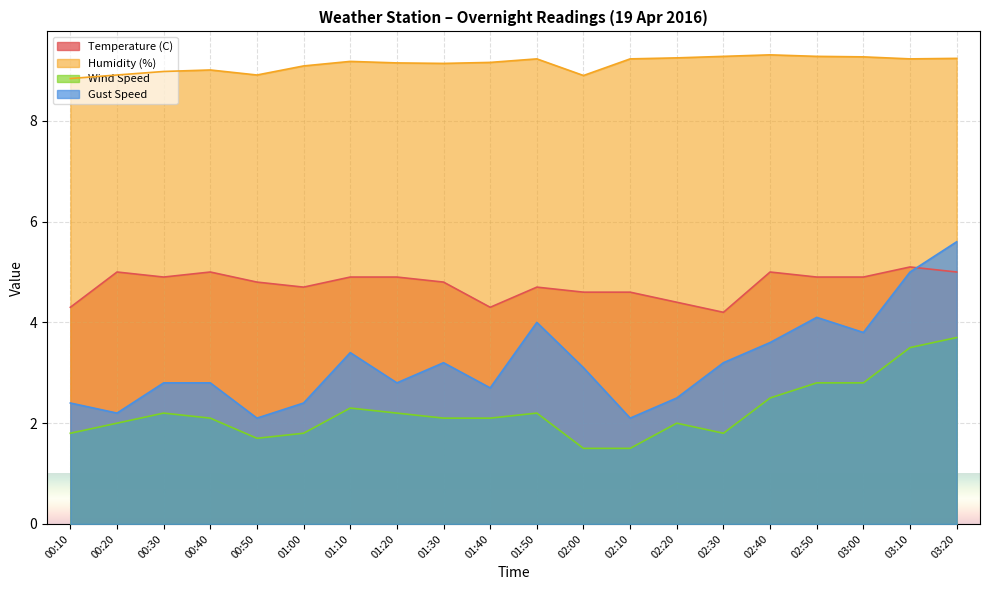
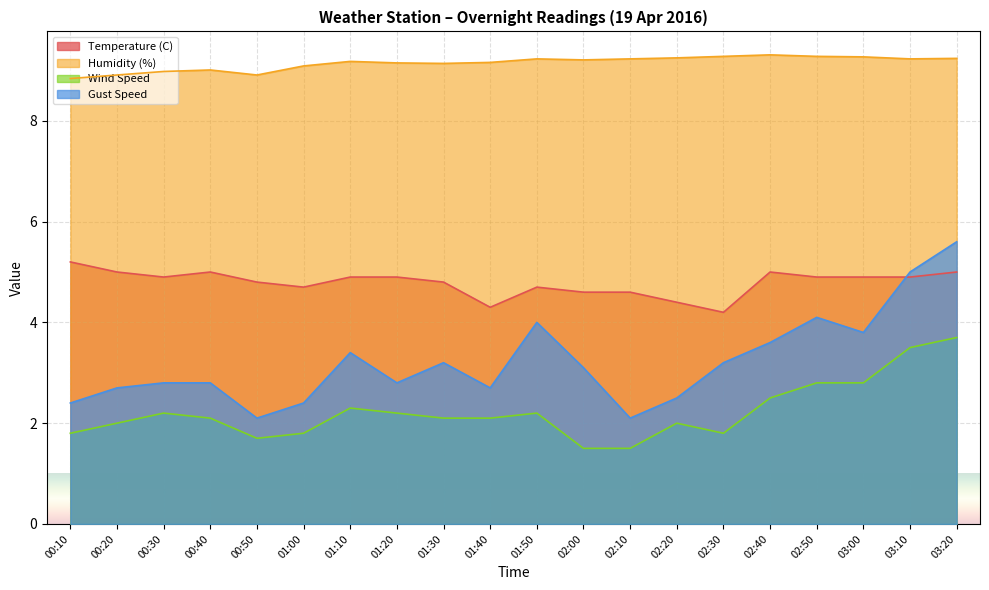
  {
    "Temperature (C)": {
-     "00:10": 4.3,
+     "00:10": 5.2,
      "00:20": 5.0,
      "00:30": 4.9,
      "00:40": 5.0,
      "00:50": 4.8,
      "01:00": 4.7,
      "01:10": 4.9,
      "01:20": 4.9,
      "01:30": 4.8,
      "01:40": 4.3,
      "01:50": 4.7,
      "02:00": 4.6,
      "02:10": 4.6,
      "02:20": 4.4,
      "02:30": 4.2,
      "02:40": 5.0,
      "02:50": 4.9,
      "03:00": 4.9,
-     "03:10": 5.1,
+     "03:10": 4.9,
      "03:20": 5.0
    },
    "Humidity (%)": {
      "00:40": 9.0,
      "00:50": 8.9,
      "01:00": 9.1,
      "01:10": 9.2,
      "01:20": 9.2,
      "01:30": 9.1,
      "01:40": 9.2,
      "01:50": 9.2,
-     "02:00": 8.9,
+     "02:00": 9.2,
      "02:10": 9.2,
      "02:20": 9.3,
      "02:30": 9.3,
      "02:40": 9.3,
      "02:50": 9.3,
      "03:00": 9.3,
      "03:10": 9.2,
      "03:20": 9.2
    },
    "Wind Speed": {
      "00:10": 1.8,
      "00:20": 2.0,
      "00:30": 2.2,
      "00:40": 2.1,
      "00:50": 1.7,
      "01:00": 1.8,
      "01:10": 2.3,
      "01:20": 2.2,
      "01:30": 2.1,
      "01:40": 2.1,
      "01:50": 2.2,
      "02:00": 1.5,
      "02:10": 1.5,
      "02:20": 2.0,
      "02:30": 1.8,
      "02:40": 2.5,
      "02:50": 2.8,
      "03:00": 2.8,
      "03:10": 3.5,
      "03:20": 3.7
    },
    "Gust Speed": {
      "00:10": 2.4,
-     "00:20": 2.2,
+     "00:20": 2.7,
      "00:30": 2.8,
      "00:40": 2.8,
      "00:50": 2.1,
      "01:00": 2.4,
      "01:10": 3.4,
      "01:20": 2.8,
      "01:30": 3.2,
      "01:40": 2.7,
      "01:50": 4.0,
      "02:00": 3.1,
      "02:10": 2.1,
      "02:20": 2.5,
      "02:30": 3.2,
      "02:40": 3.6,
      "02:50": 4.1,
      "03:00": 3.8,
      "03:10": 5.0,
      "03:20": 5.6
    }
  }
